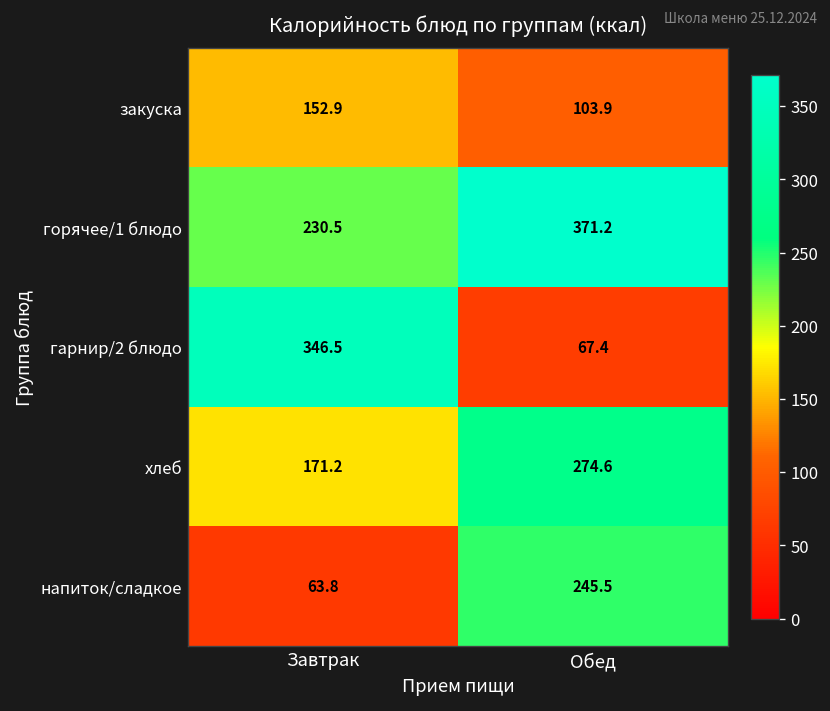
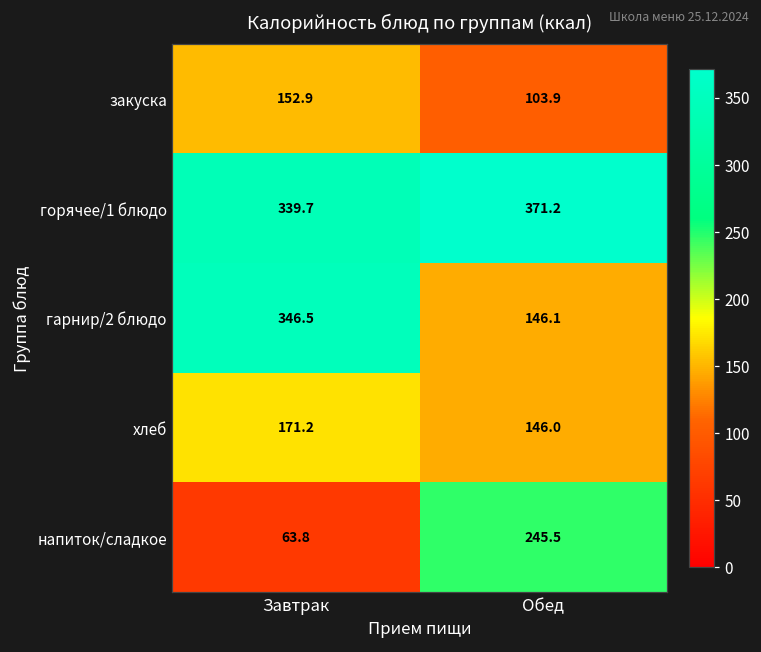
  {
    "закуска": {
      "Завтрак": 152.9,
      "Обед": 103.9
    },
    "горячее/1 блюдо": {
-     "Завтрак": 230.5,
+     "Завтрак": 339.7,
      "Обед": 371.2
    },
    "гарнир/2 блюдо": {
      "Завтрак": 346.5,
-     "Обед": 67.4
+     "Обед": 146.1
    },
    "хлеб": {
      "Завтрак": 171.2,
-     "Обед": 274.6
+     "Обед": 146.0
    },
    "напиток/сладкое": {
      "Завтрак": 63.8,
      "Обед": 245.5
    }
  }
